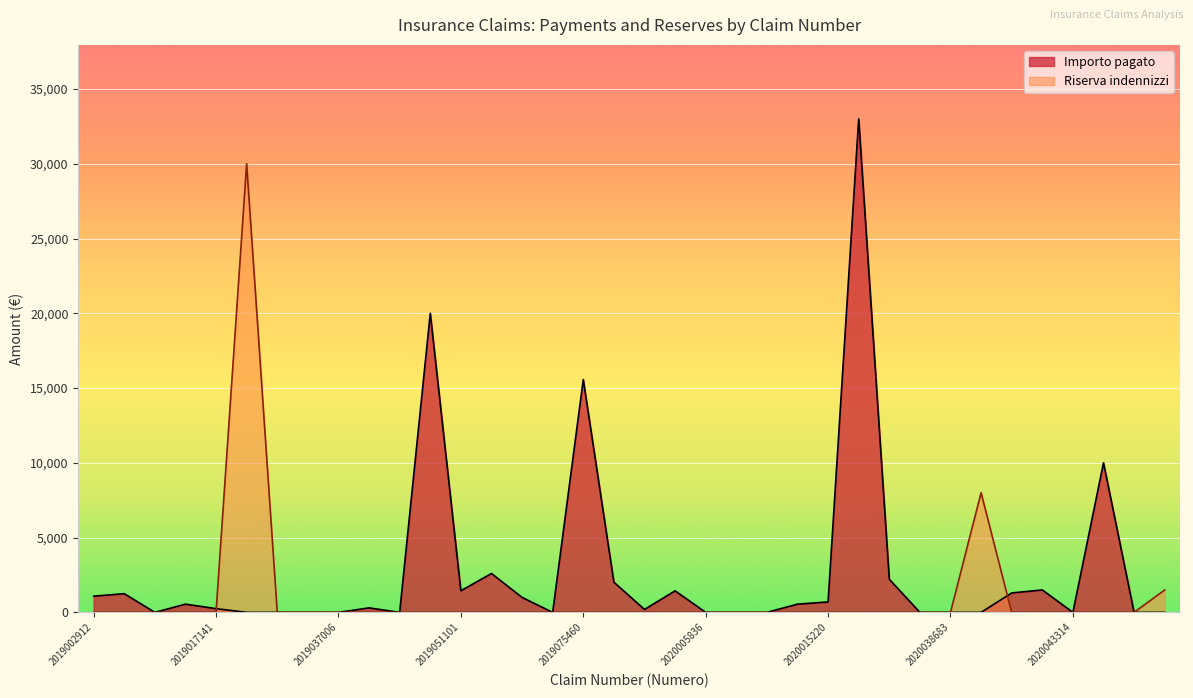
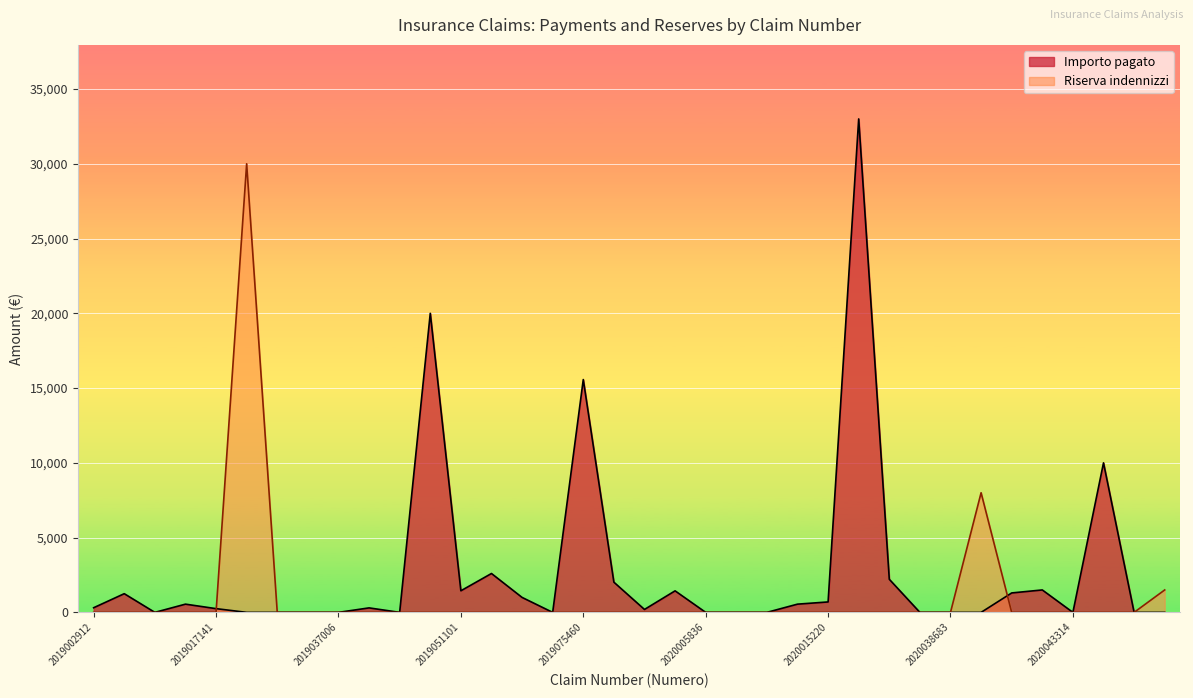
  {
    "Importo pagato": {
-     "2019002912": "1,100",
+     "2019002912": "300",
      "2019017141": "300",
      "2019051101": "1,400",
      "2019075460": "15,600",
      "2020015220": "700"
    },
    "Riserva indennizzi": {
      "2019002912": "0",
      "2019017141": "0",
      "2019051101": "0",
      "2019075460": "0",
      "2020015220": "0"
    }
  }
